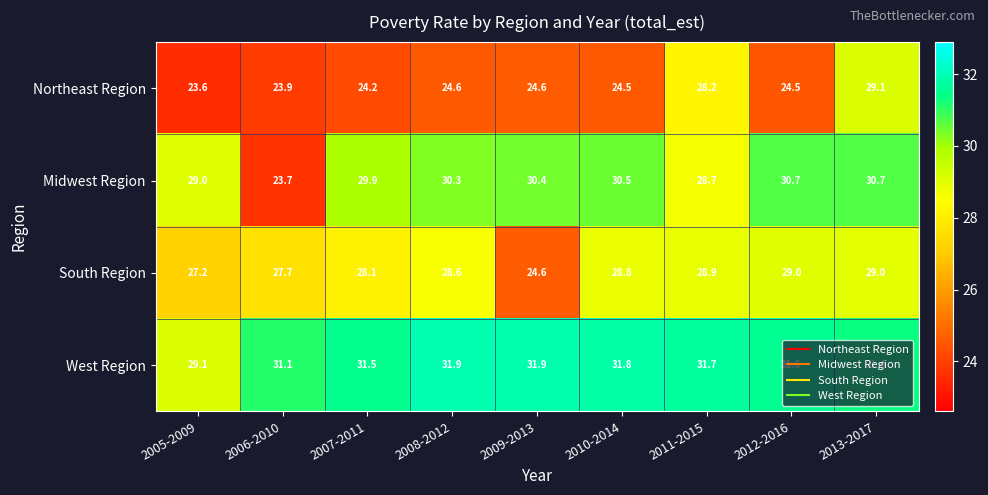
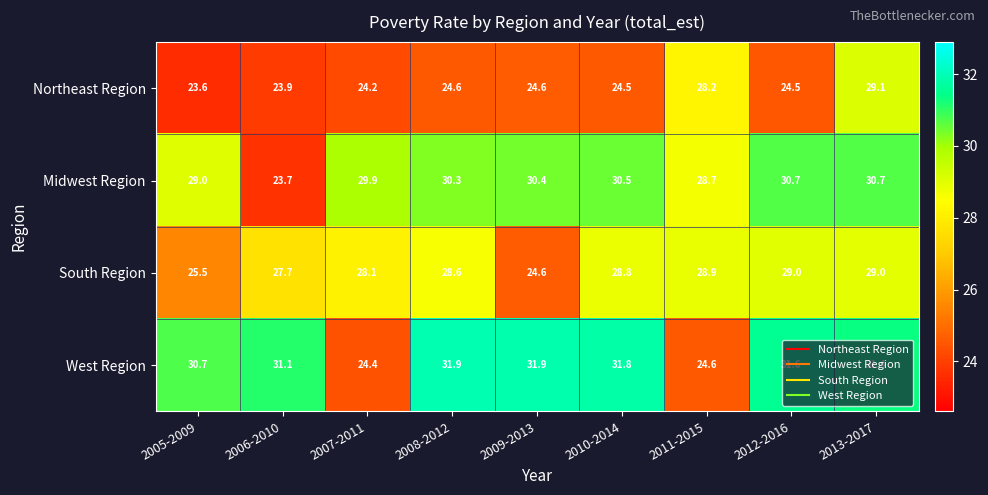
  {
    "Northeast Region": {
      "2005-2009": 23.6,
      "2006-2010": 23.9,
      "2007-2011": 24.2,
      "2008-2012": 24.6,
      "2009-2013": 24.6,
      "2010-2014": 24.5,
      "2011-2015": 28.2,
      "2012-2016": 24.5,
      "2013-2017": 29.1
    },
    "Midwest Region": {
      "2005-2009": 29.0,
      "2006-2010": 23.7,
      "2007-2011": 29.9,
      "2008-2012": 30.3,
      "2009-2013": 30.4,
      "2010-2014": 30.5,
      "2011-2015": 28.7,
      "2012-2016": 30.7,
      "2013-2017": 30.7
    },
    "South Region": {
-     "2005-2009": 27.2,
+     "2005-2009": 25.5,
      "2006-2010": 27.7,
      "2007-2011": 28.1,
      "2008-2012": 28.6,
      "2009-2013": 24.6,
      "2010-2014": 28.8,
      "2011-2015": 28.9,
      "2012-2016": 29.0,
      "2013-2017": 29.0
    },
    "West Region": {
-     "2005-2009": 29.1,
+     "2005-2009": 30.7,
      "2006-2010": 31.1,
-     "2007-2011": 31.5,
+     "2007-2011": 24.4,
      "2008-2012": 31.9,
      "2009-2013": 31.9,
      "2010-2014": 31.8,
-     "2011-2015": 31.7
+     "2011-2015": 24.6
    }
  }
